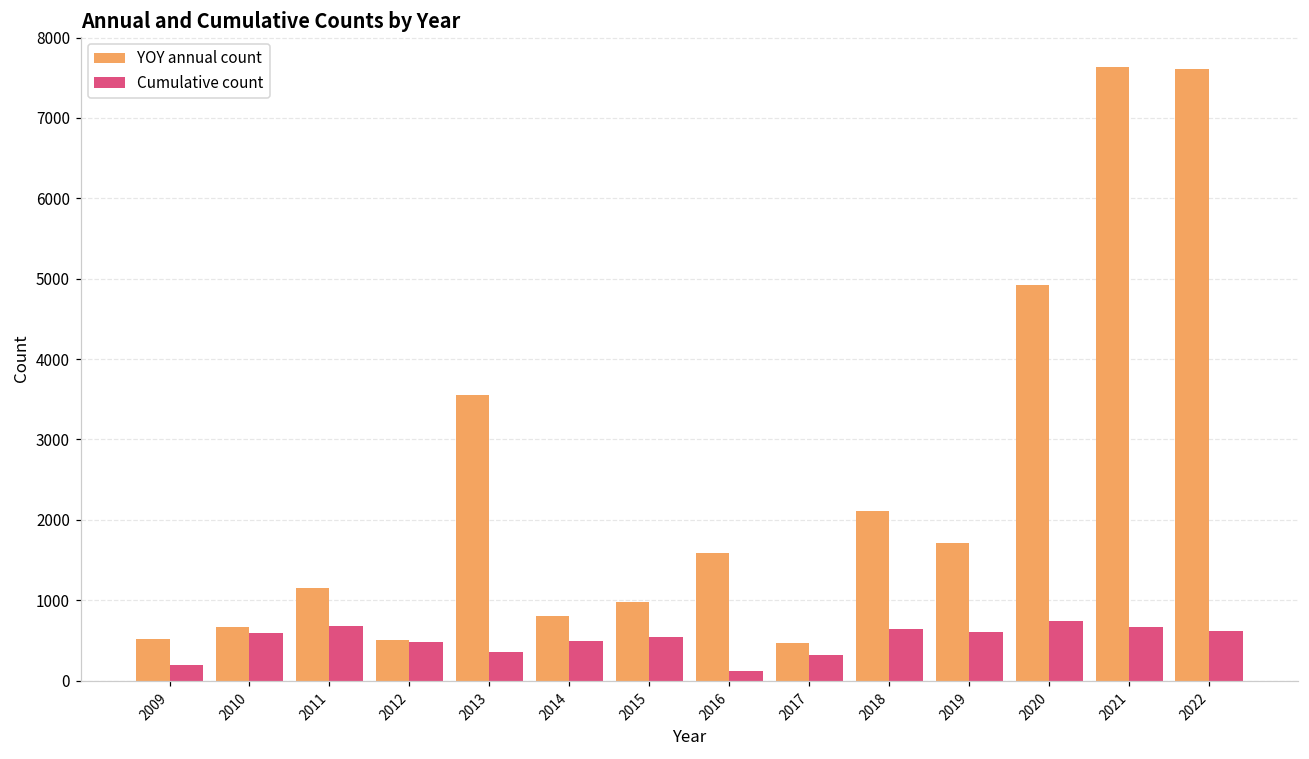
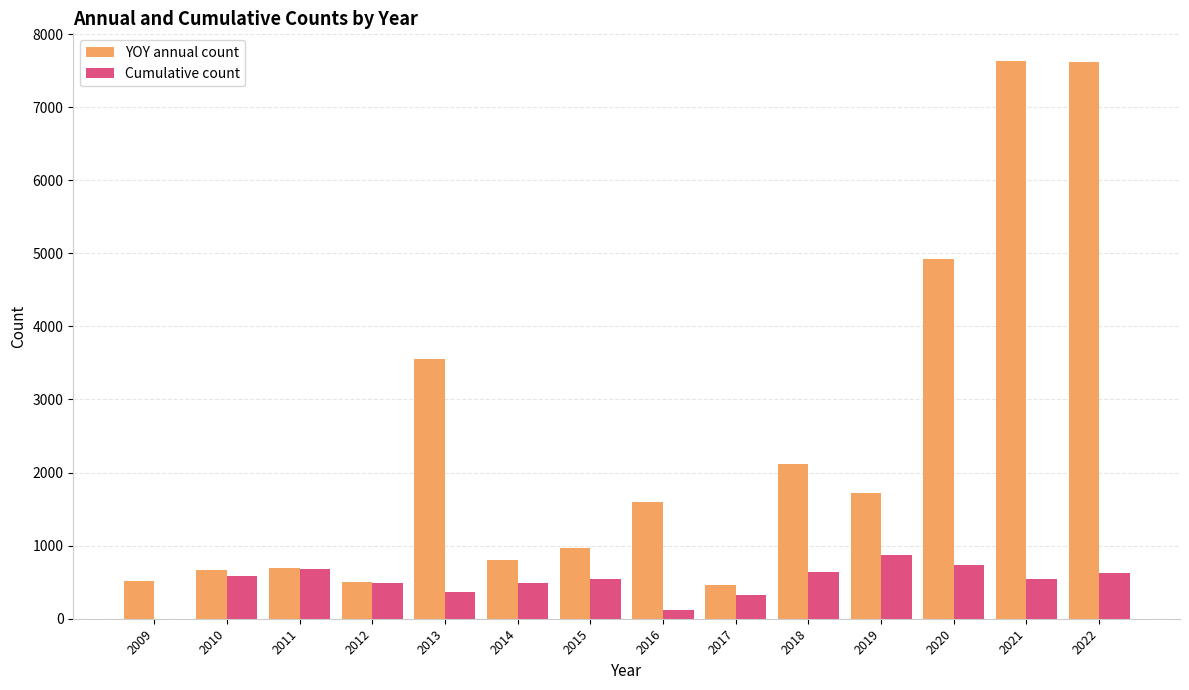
  {
    "YOY annual count": {
      "2009": 500,
      "2010": 700,
-     "2011": 1200,
+     "2011": 700,
      "2012": 500,
      "2013": 3600,
      "2014": 800,
      "2015": 1000,
      "2016": 1600,
      "2017": 500,
      "2018": 2100,
      "2019": 1700,
      "2020": 4900,
      "2021": 7600,
      "2022": 7600
    },
    "Cumulative count": {
-     "2009": 200,
+     "2009": 0,
      "2010": 600,
      "2011": 700,
      "2012": 500,
      "2013": 400,
      "2014": 500,
      "2015": 500,
      "2016": 100,
      "2017": 300,
      "2018": 600,
-     "2019": 600,
+     "2019": 900,
      "2020": 700,
-     "2021": 700,
+     "2021": 500,
      "2022": 600
    }
  }
